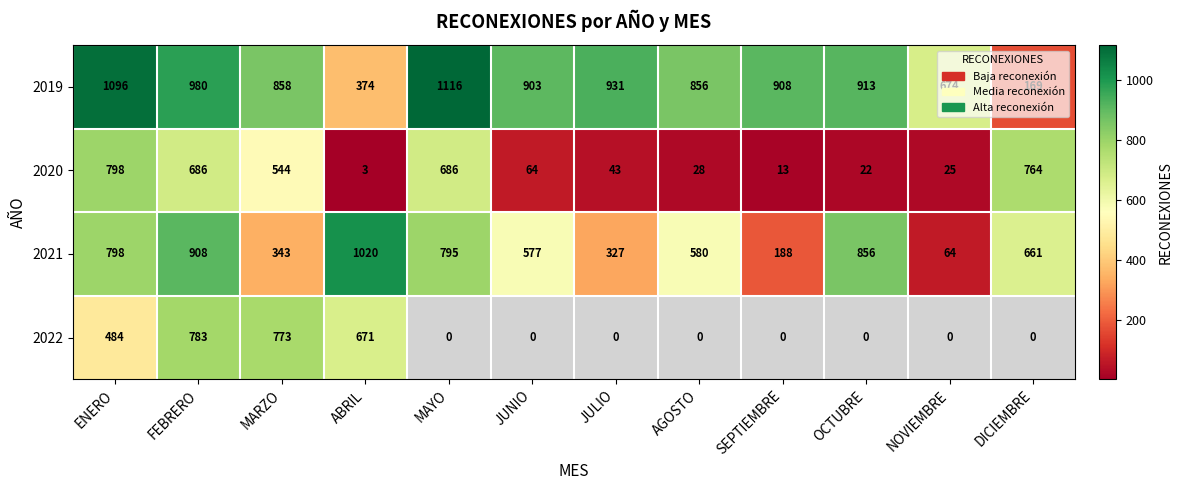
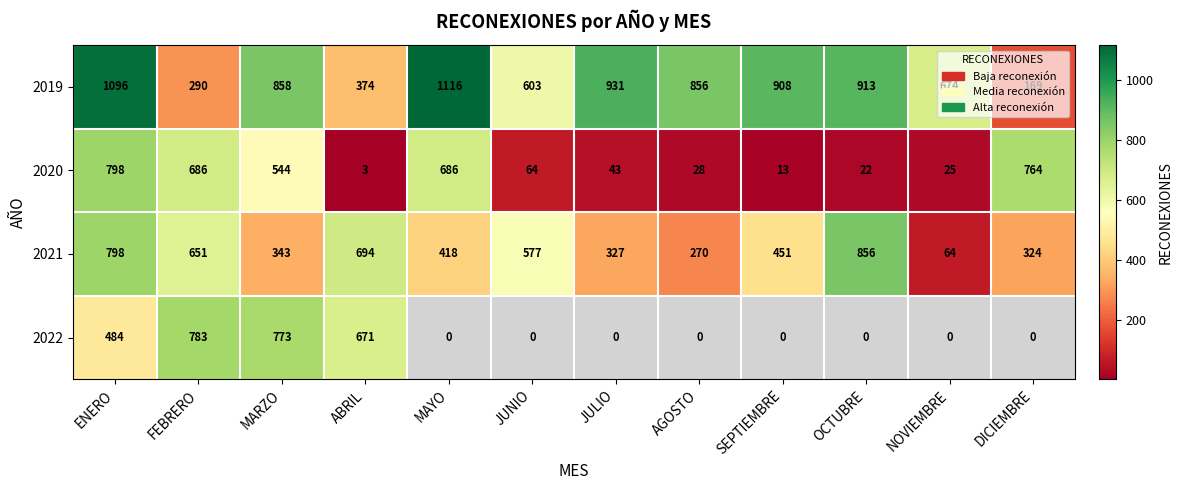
  {
    "2019": {
      "ENERO": 1096,
-     "FEBRERO": 980,
+     "FEBRERO": 290,
      "MARZO": 858,
      "ABRIL": 374,
      "MAYO": 1116,
-     "JUNIO": 903,
+     "JUNIO": 603,
      "JULIO": 931,
      "AGOSTO": 856,
      "SEPTIEMBRE": 908,
      "OCTUBRE": 913
    },
    "2020": {
      "ENERO": 798,
      "FEBRERO": 686,
      "MARZO": 544,
      "ABRIL": 3,
      "MAYO": 686,
      "JUNIO": 64,
      "JULIO": 43,
      "AGOSTO": 28,
      "SEPTIEMBRE": 13,
      "OCTUBRE": 22,
      "NOVIEMBRE": 25,
      "DICIEMBRE": 764
    },
    "2021": {
      "ENERO": 798,
-     "FEBRERO": 908,
+     "FEBRERO": 651,
      "MARZO": 343,
-     "ABRIL": 1020,
-     "MAYO": 795,
+     "ABRIL": 694,
+     "MAYO": 418,
      "JUNIO": 577,
      "JULIO": 327,
-     "AGOSTO": 580,
-     "SEPTIEMBRE": 188,
+     "AGOSTO": 270,
+     "SEPTIEMBRE": 451,
      "OCTUBRE": 856,
      "NOVIEMBRE": 64,
-     "DICIEMBRE": 661
+     "DICIEMBRE": 324
    },
    "2022": {
      "ENERO": 484,
      "FEBRERO": 783,
      "MARZO": 773,
      "ABRIL": 671
    }
  }
